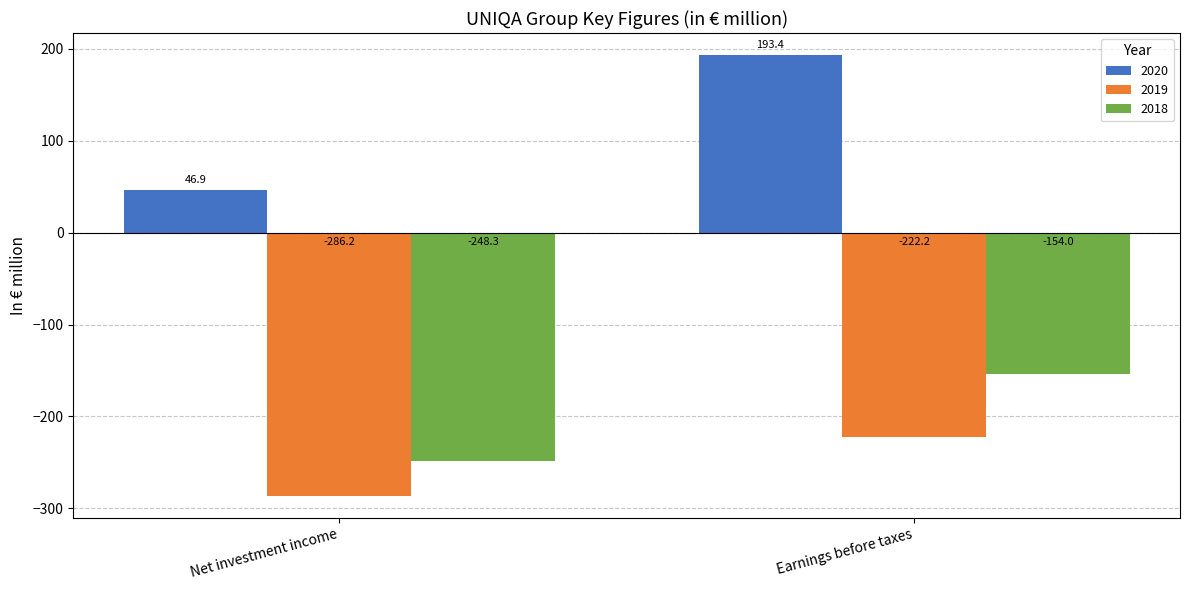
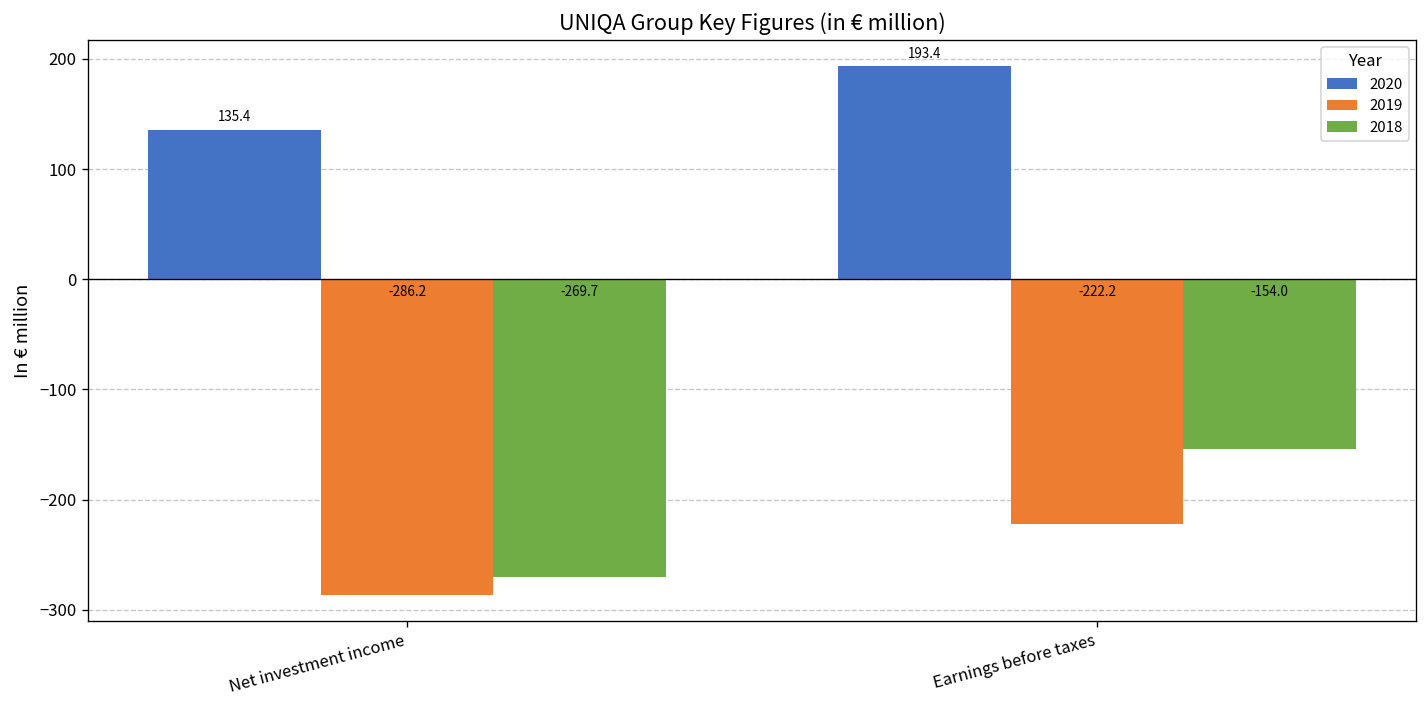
  {
    "2020": {
-     "Net investment income": 46.9,
+     "Net investment income": 135.4,
      "Earnings before taxes": 193.4
    },
    "2019": {
      "Net investment income": -286.2,
      "Earnings before taxes": -222.2
    },
    "2018": {
-     "Net investment income": -248.3,
+     "Net investment income": -269.7,
      "Earnings before taxes": -154.0
    }
  }
